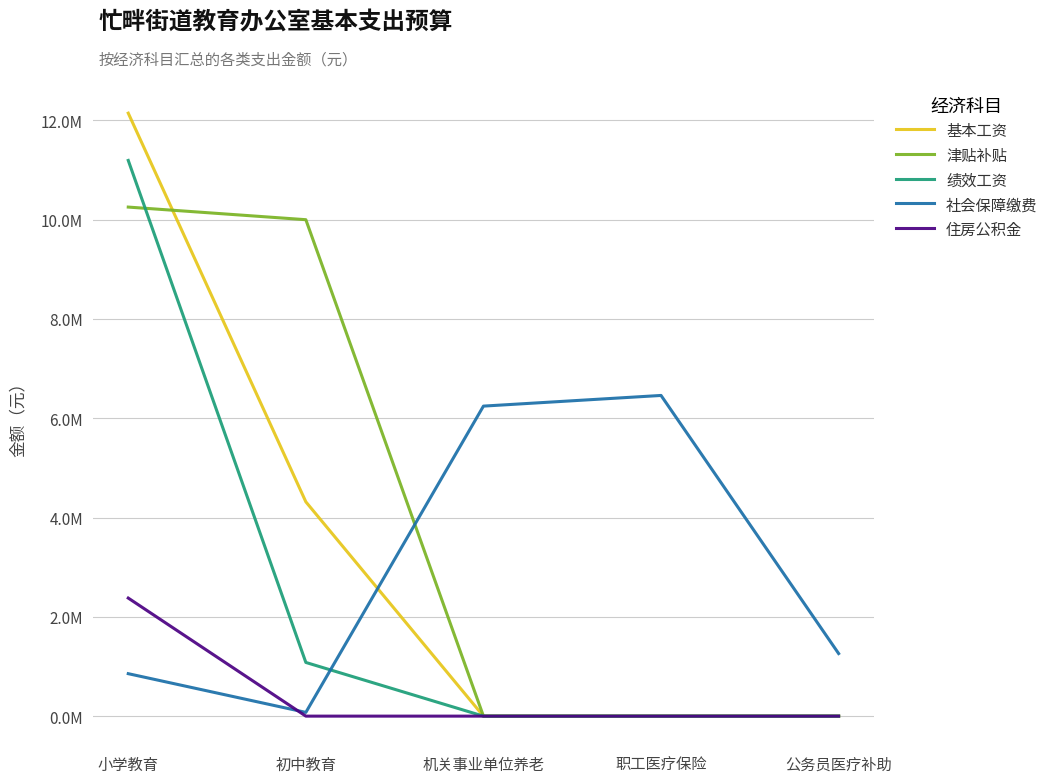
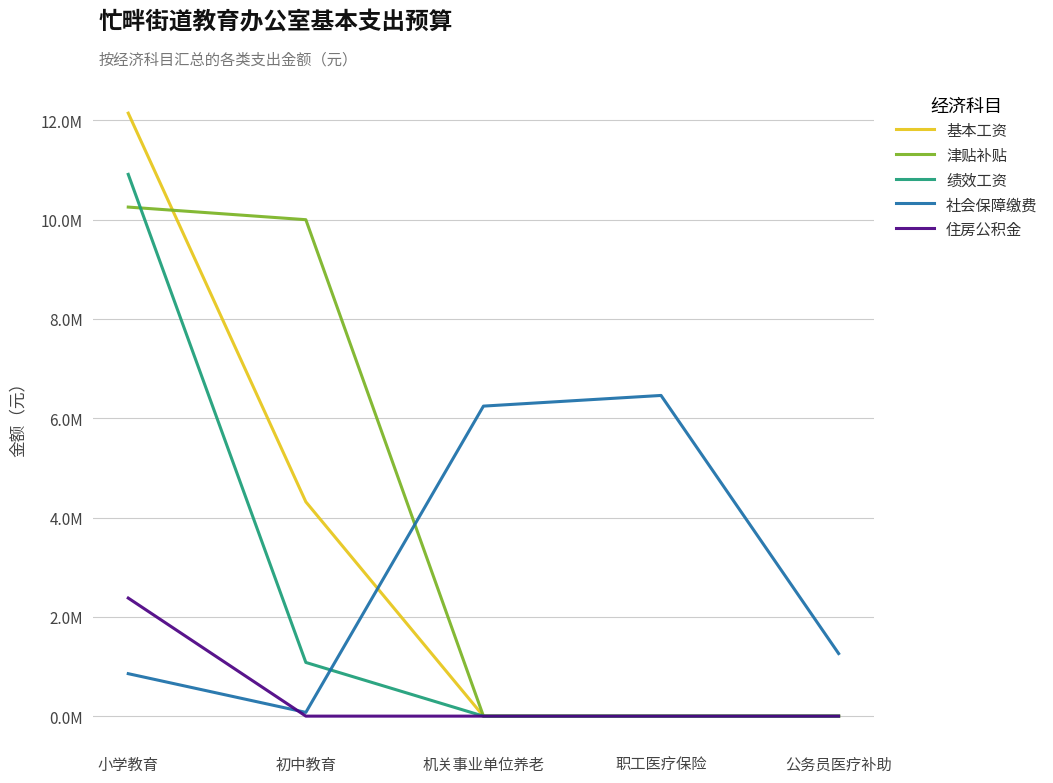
  {
    "基本工资": {
      "小学教育": 12100000,
      "初中教育": 4300000
    },
    "津贴补贴": {
      "小学教育": 10300000,
      "初中教育": 10000000
    },
    "绩效工资": {
-     "小学教育": 11200000,
+     "小学教育": 10900000,
      "初中教育": 1100000
    },
    "社会保障缴费": {
      "小学教育": 900000,
      "初中教育": 100000,
      "机关事业单位养老": 6200000,
      "职工医疗保险": 6500000,
      "公务员医疗补助": 1300000
    },
    "住房公积金": {
      "小学教育": 2400000,
      "初中教育": 0
    }
  }
